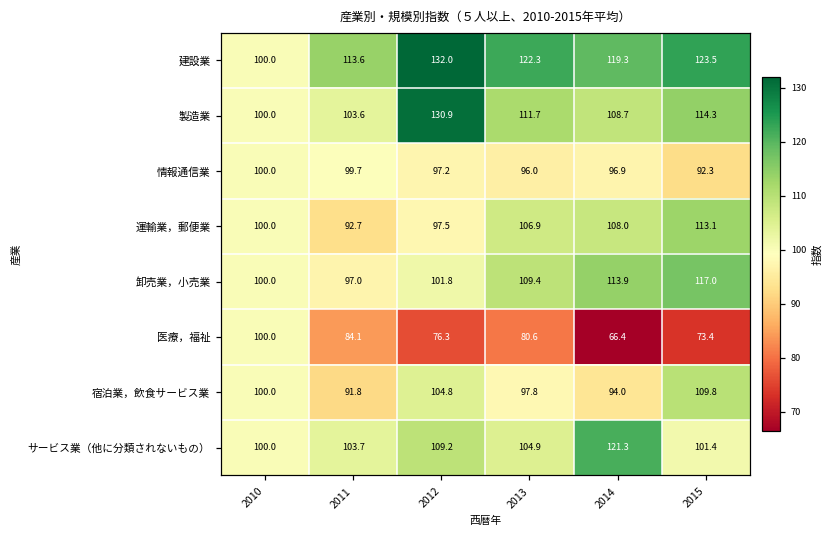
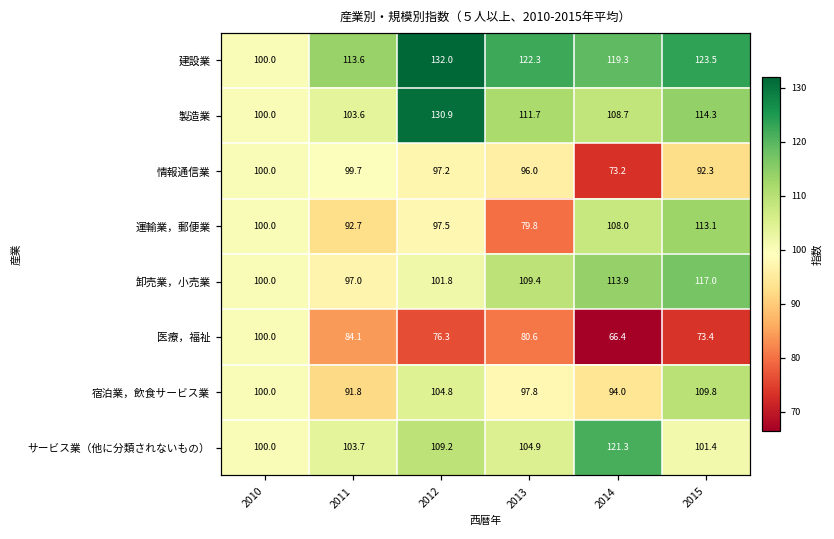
  {
    "建設業": {
      "2010": 100.0,
      "2011": 113.6,
      "2012": 132.0,
      "2013": 122.3,
      "2014": 119.3,
      "2015": 123.5
    },
    "製造業": {
      "2010": 100.0,
      "2011": 103.6,
      "2012": 130.9,
      "2013": 111.7,
      "2014": 108.7,
      "2015": 114.3
    },
    "情報通信業": {
      "2010": 100.0,
      "2011": 99.7,
      "2012": 97.2,
      "2013": 96.0,
-     "2014": 96.9,
+     "2014": 73.2,
      "2015": 92.3
    },
    "運輸業，郵便業": {
      "2010": 100.0,
      "2011": 92.7,
      "2012": 97.5,
-     "2013": 106.9,
+     "2013": 79.8,
      "2014": 108.0,
      "2015": 113.1
    },
    "卸売業，小売業": {
      "2010": 100.0,
      "2011": 97.0,
      "2012": 101.8,
      "2013": 109.4,
      "2014": 113.9,
      "2015": 117.0
    },
    "医療，福祉": {
      "2010": 100.0,
      "2011": 84.1,
      "2012": 76.3,
      "2013": 80.6,
      "2014": 66.4,
      "2015": 73.4
    },
    "宿泊業，飲食サービス業": {
      "2010": 100.0,
      "2011": 91.8,
      "2012": 104.8,
      "2013": 97.8,
      "2014": 94.0,
      "2015": 109.8
    },
    "サービス業（他に分類されないもの）": {
      "2010": 100.0,
      "2011": 103.7,
      "2012": 109.2,
      "2013": 104.9,
      "2014": 121.3,
      "2015": 101.4
    }
  }
